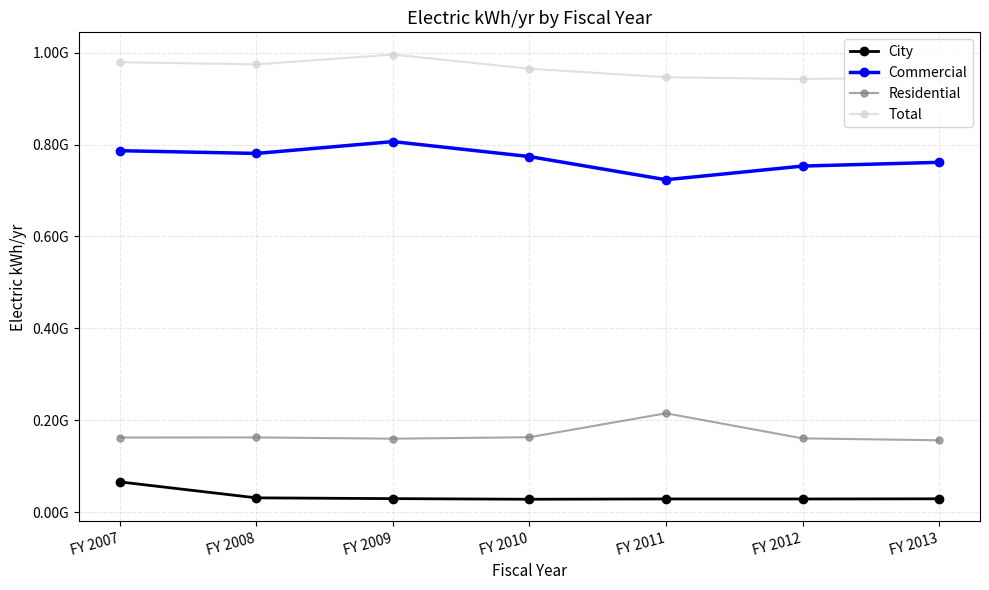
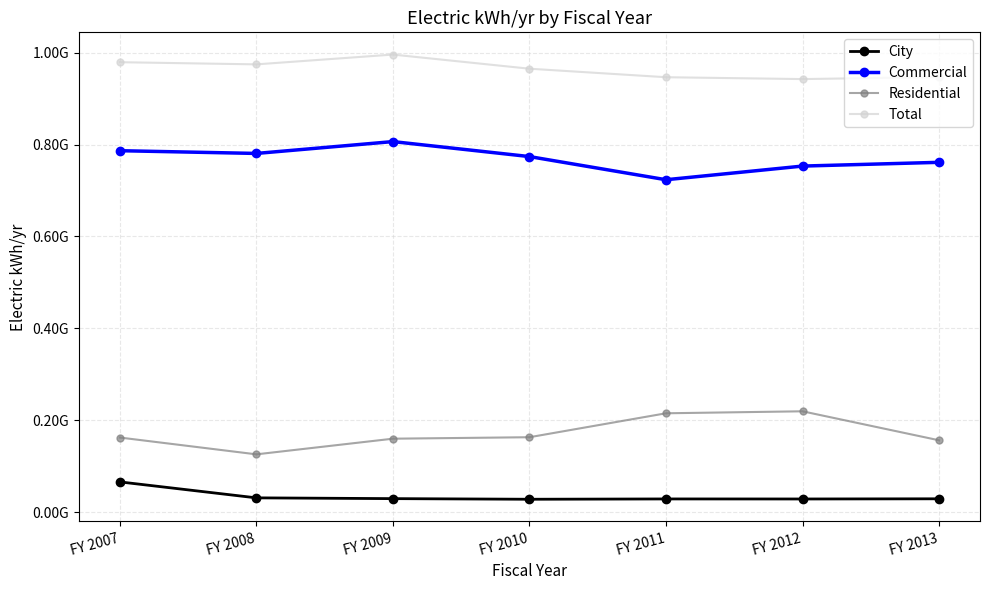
  {
    "City": {
      "FY 2007": 70000000,
      "FY 2008": 30000000,
      "FY 2009": 30000000,
      "FY 2010": 30000000,
      "FY 2011": 30000000,
      "FY 2012": 30000000,
      "FY 2013": 30000000
    },
    "Commercial": {
      "FY 2007": 790000000,
      "FY 2008": 780000000,
      "FY 2009": 810000000,
      "FY 2010": 770000000,
      "FY 2011": 720000000,
      "FY 2012": 750000000,
      "FY 2013": 760000000
    },
    "Residential": {
      "FY 2007": 160000000,
-     "FY 2008": 160000000,
+     "FY 2008": 130000000,
      "FY 2009": 160000000,
      "FY 2010": 160000000,
      "FY 2011": 220000000,
-     "FY 2012": 160000000,
+     "FY 2012": 220000000,
      "FY 2013": 160000000
    },
    "Total": {
      "FY 2007": 980000000,
      "FY 2008": 970000000,
      "FY 2009": 1000000000,
      "FY 2010": 970000000,
      "FY 2011": 950000000,
      "FY 2012": 940000000
    }
  }
